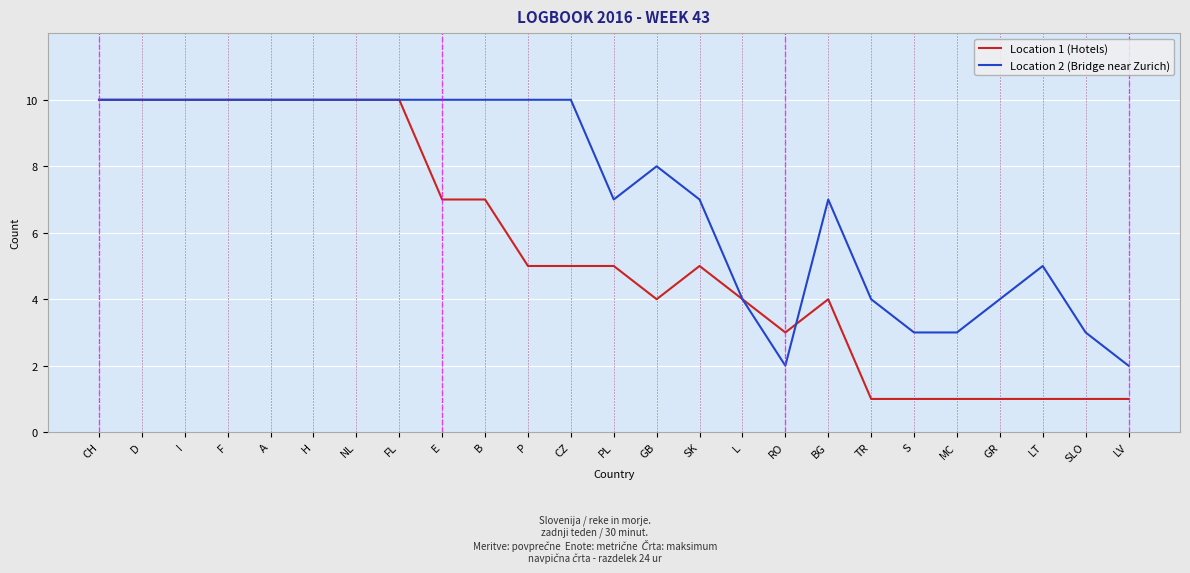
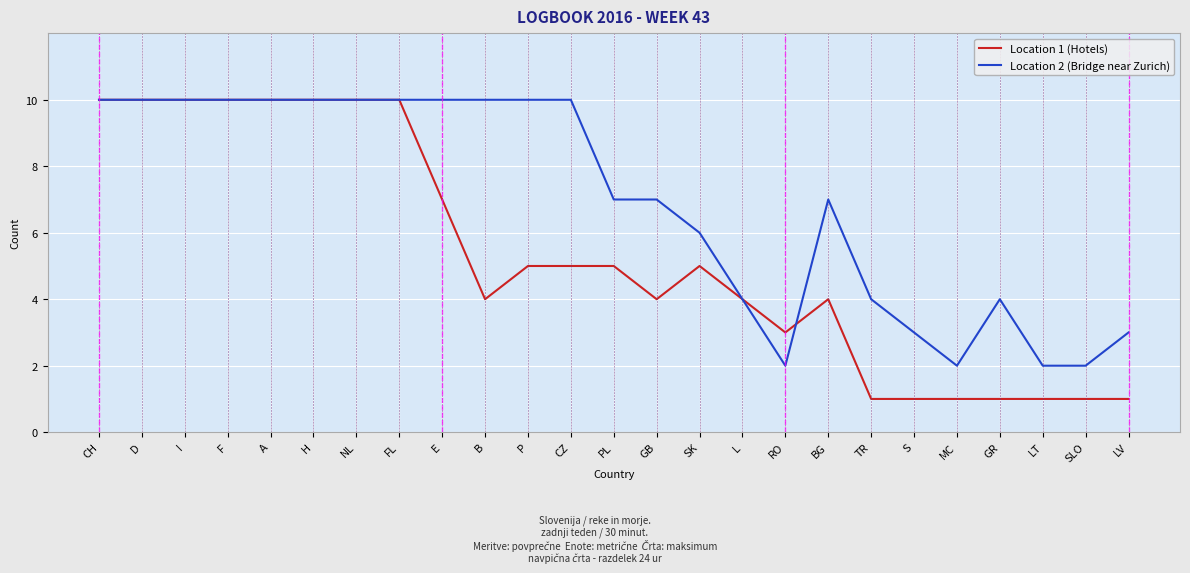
  {
    "Location 1 (Hotels)": {
      "E": 7,
-     "B": 7,
+     "B": 4,
      "P": 5,
      "CZ": 5,
      "PL": 5,
      "GB": 4,
      "SK": 5,
      "RO": 3,
      "BG": 4,
      "TR": 1,
      "S": 1,
      "MC": 1,
      "GR": 1,
      "LT": 1,
      "SLO": 1,
      "LV": 1
    },
    "Location 2 (Bridge near Zurich)": {
      "E": 10,
      "B": 10,
      "P": 10,
      "CZ": 10,
      "PL": 7,
-     "GB": 8,
-     "SK": 7,
+     "GB": 7,
+     "SK": 6,
      "RO": 2,
      "BG": 7,
      "TR": 4,
      "S": 3,
-     "MC": 3,
+     "MC": 2,
      "GR": 4,
-     "LT": 5,
-     "SLO": 3,
-     "LV": 2
+     "LT": 2,
+     "SLO": 2,
+     "LV": 3
    }
  }
